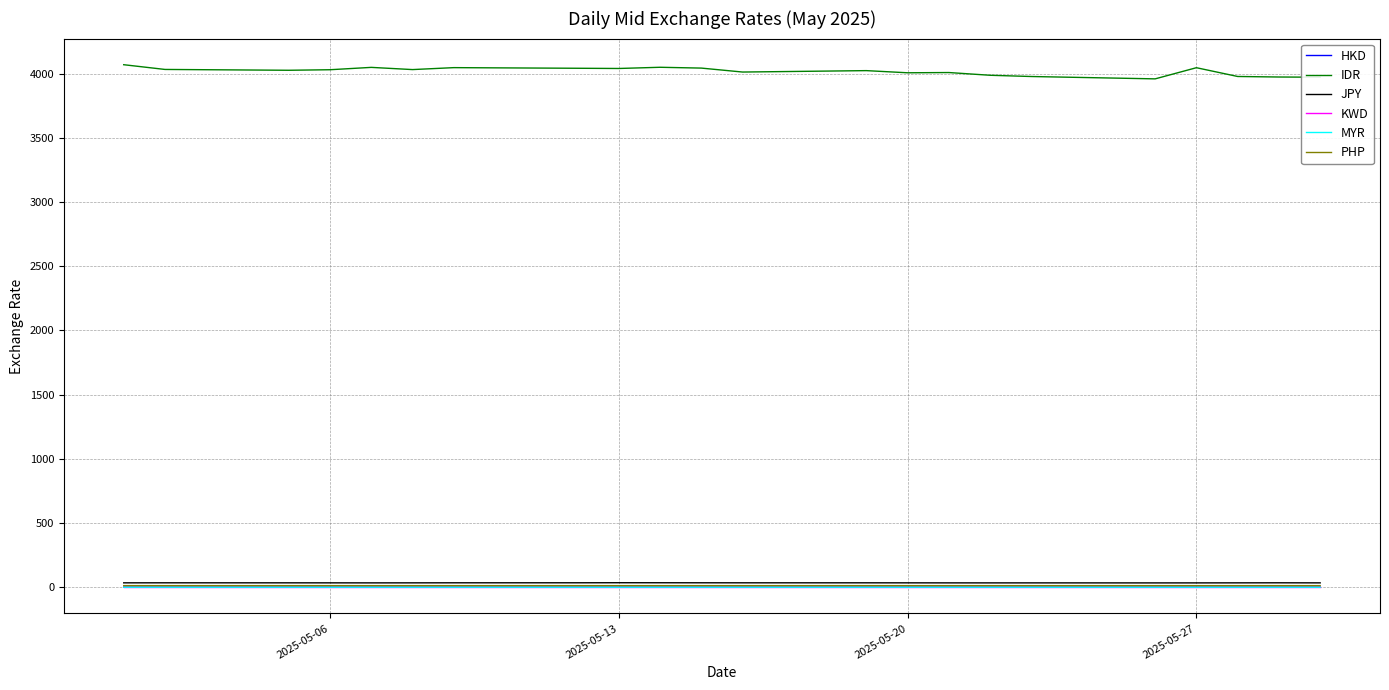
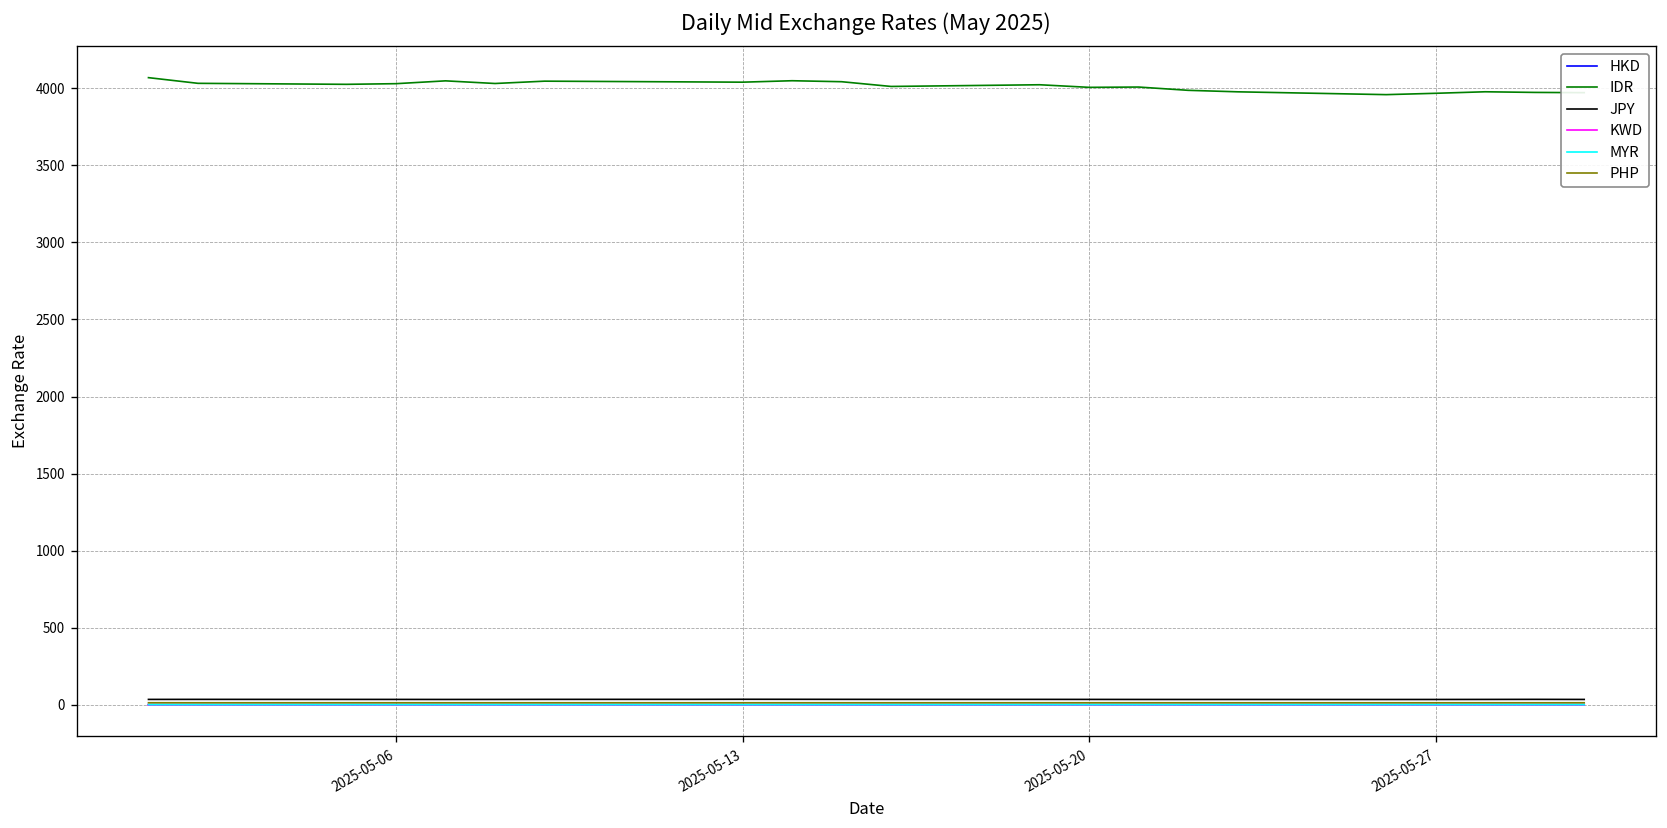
  {
    "IDR": {
      "2025-05-06": 4030,
      "2025-05-13": 4040,
      "2025-05-20": 4010,
-     "2025-05-27": 4050
+     "2025-05-27": 3970
    },
    "JPY": {
      "2025-05-06": 40,
      "2025-05-13": 40,
      "2025-05-20": 40,
      "2025-05-27": 30
    }
  }
